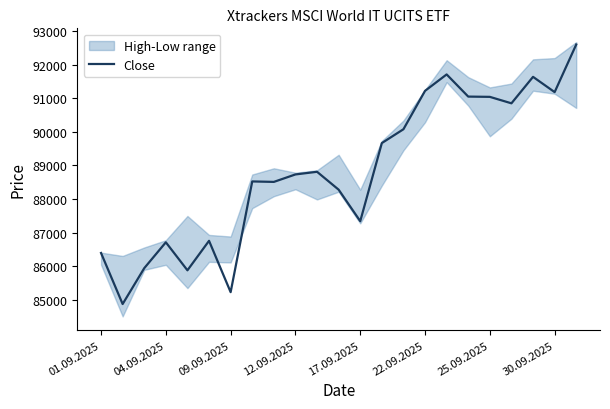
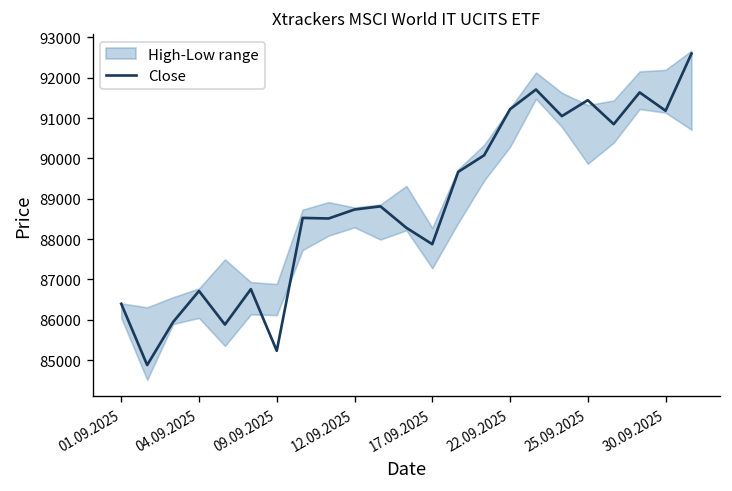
  {
    "Close": {
      "09.09.2025": 85200,
-     "17.09.2025": 87300,
-     "25.09.2025": 91000,
+     "17.09.2025": 87900,
+     "25.09.2025": 91400,
      "30.09.2025": 91200
    }
  }
